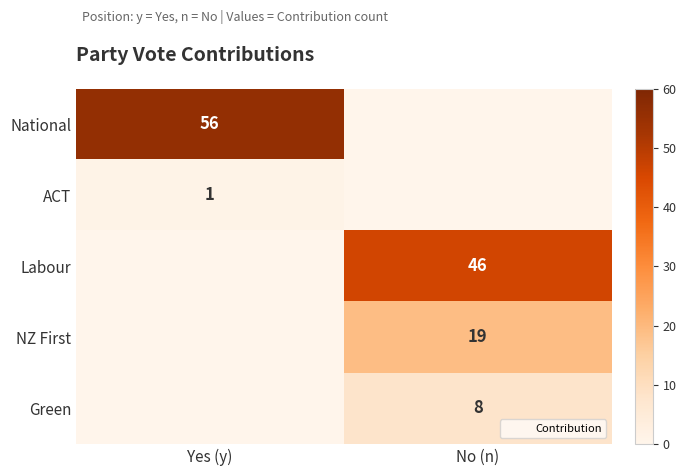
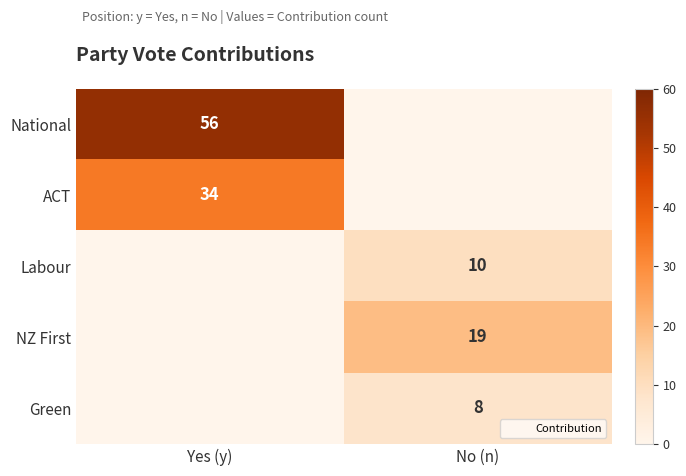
  {
    "National": {
      "Yes (y)": 56
    },
    "ACT": {
-     "Yes (y)": 1
+     "Yes (y)": 34
    },
    "Labour": {
-     "No (n)": 46
+     "No (n)": 10
    },
    "NZ First": {
      "No (n)": 19
    },
    "Green": {
      "No (n)": 8
    }
  }
